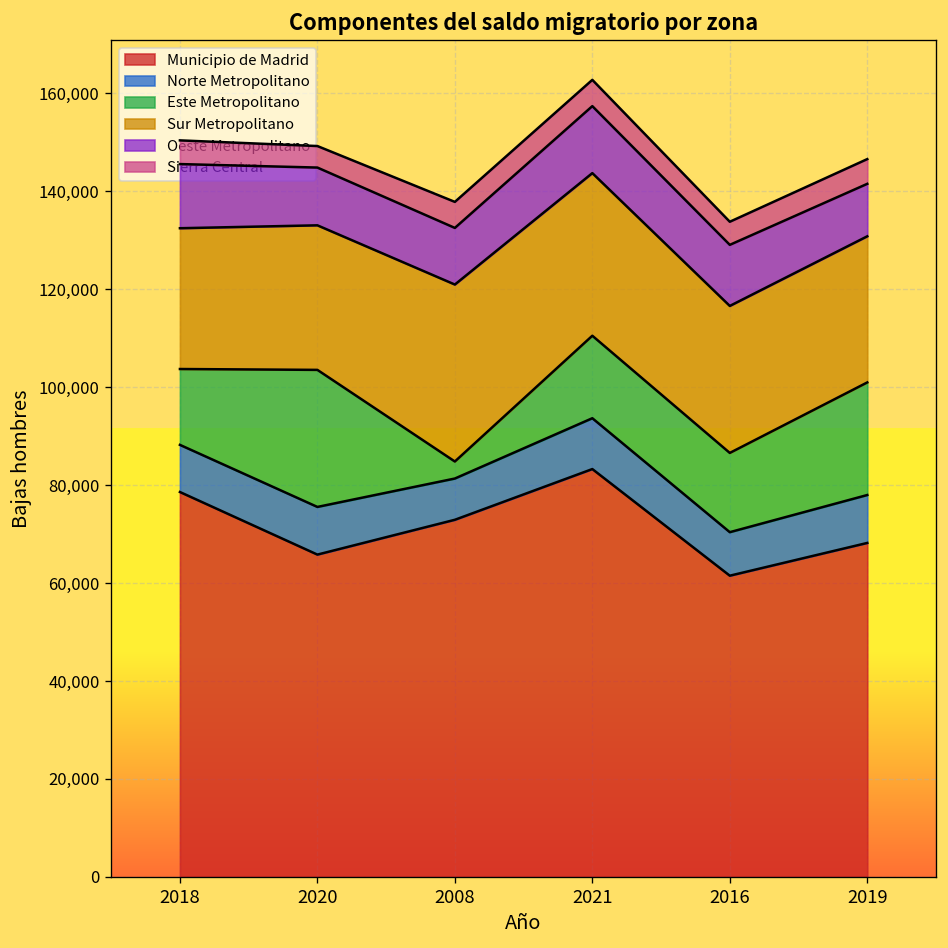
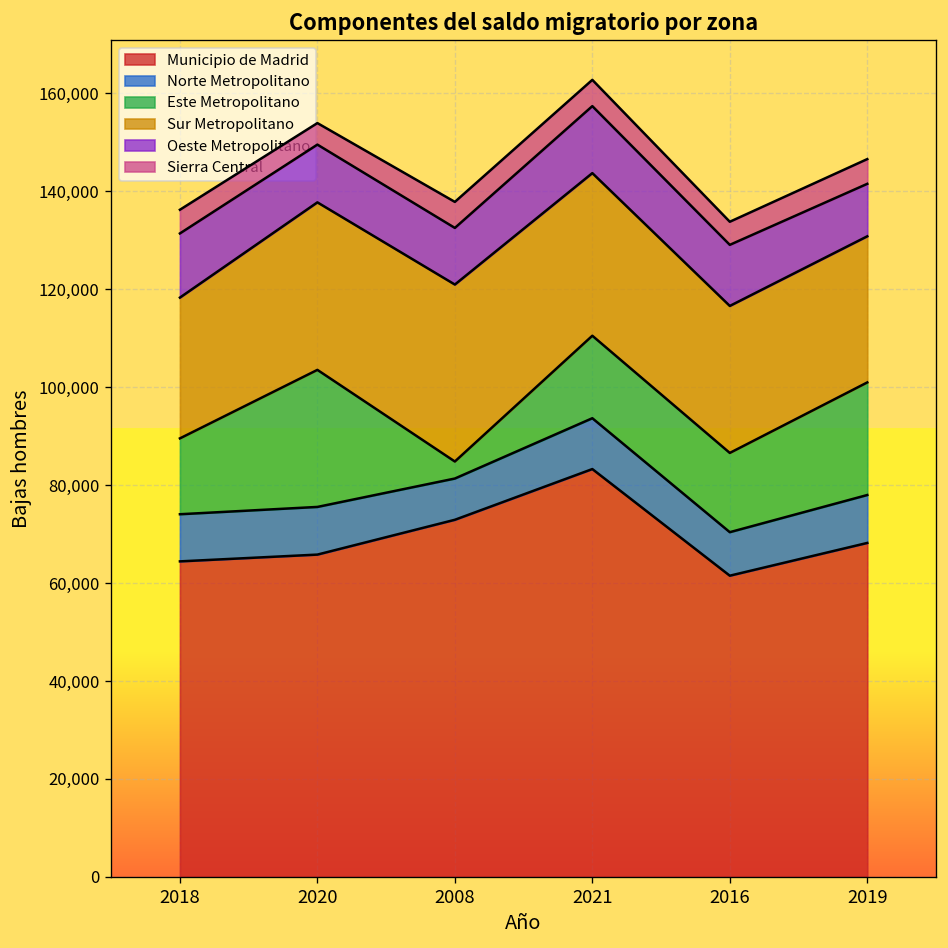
  {
    "Municipio de Madrid": {
-     "2018": "79,000",
+     "2018": "64,000",
      "2020": "66,000",
      "2008": "73,000",
      "2021": "83,000",
      "2016": "61,000",
      "2019": "68,000"
    },
    "Norte Metropolitano": {
      "2018": "10,000",
      "2020": "10,000",
      "2008": "8,000",
      "2021": "10,000",
      "2016": "9,000",
      "2019": "10,000"
    },
    "Este Metropolitano": {
      "2018": "15,000",
      "2020": "28,000",
      "2008": "3,000",
      "2021": "17,000",
      "2016": "16,000",
      "2019": "23,000"
    },
    "Sur Metropolitano": {
      "2018": "29,000",
-     "2020": "30,000",
+     "2020": "34,000",
      "2008": "36,000",
      "2021": "33,000",
      "2016": "30,000",
      "2019": "30,000"
    },
    "Oeste Metropolitano": {
      "2020": "12,000",
      "2008": "12,000",
      "2021": "14,000",
      "2016": "12,000",
      "2019": "11,000"
    },
    "Sierra Central": {
      "2020": "4,000",
      "2008": "5,000",
      "2021": "5,000",
      "2016": "5,000",
      "2019": "5,000"
    }
  }
